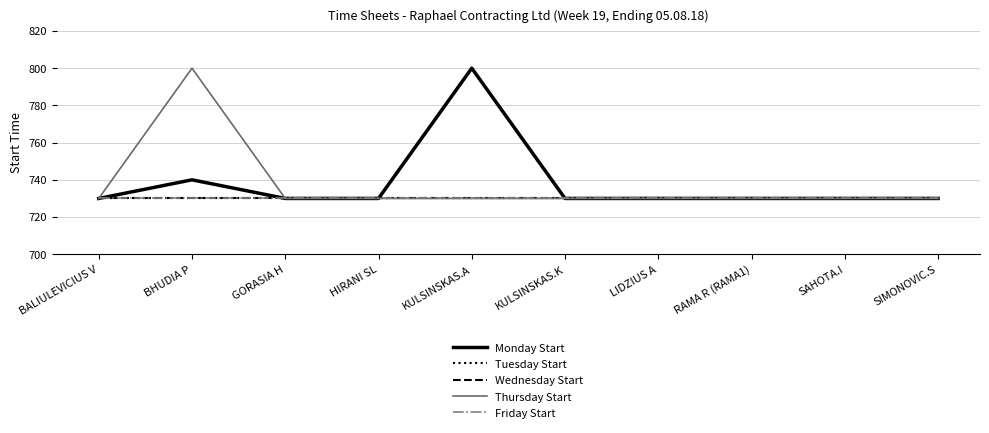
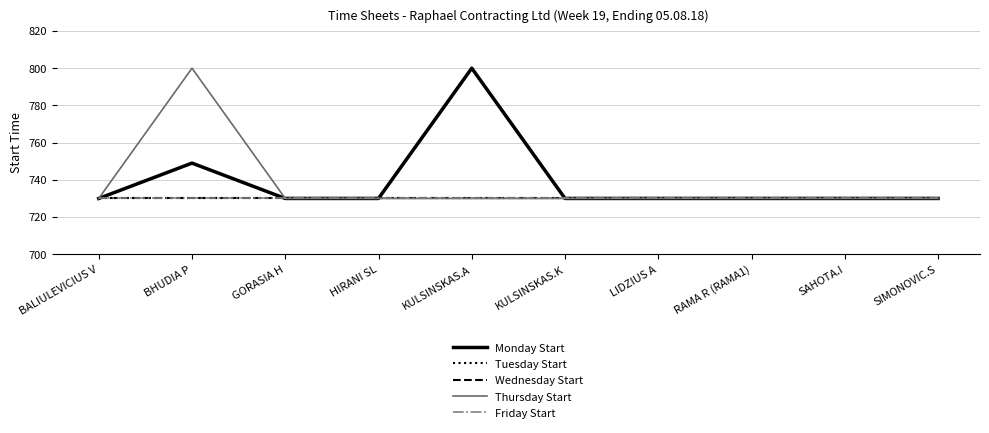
  {
    "Monday Start": {
-     "BHUDIA P": 740,
+     "BHUDIA P": 749,
      "KULSINSKAS.A": 800
    }
  }
